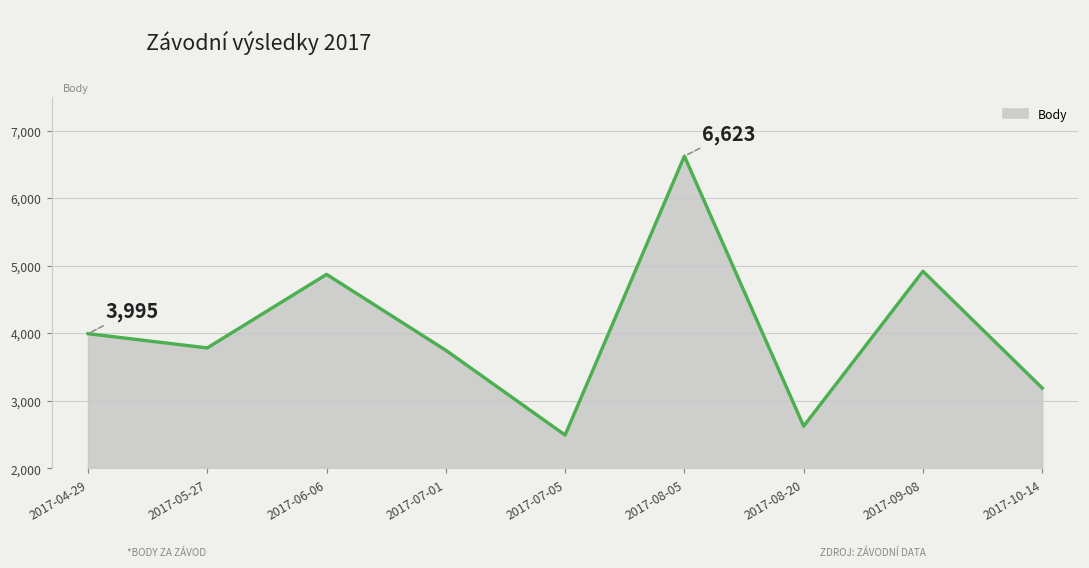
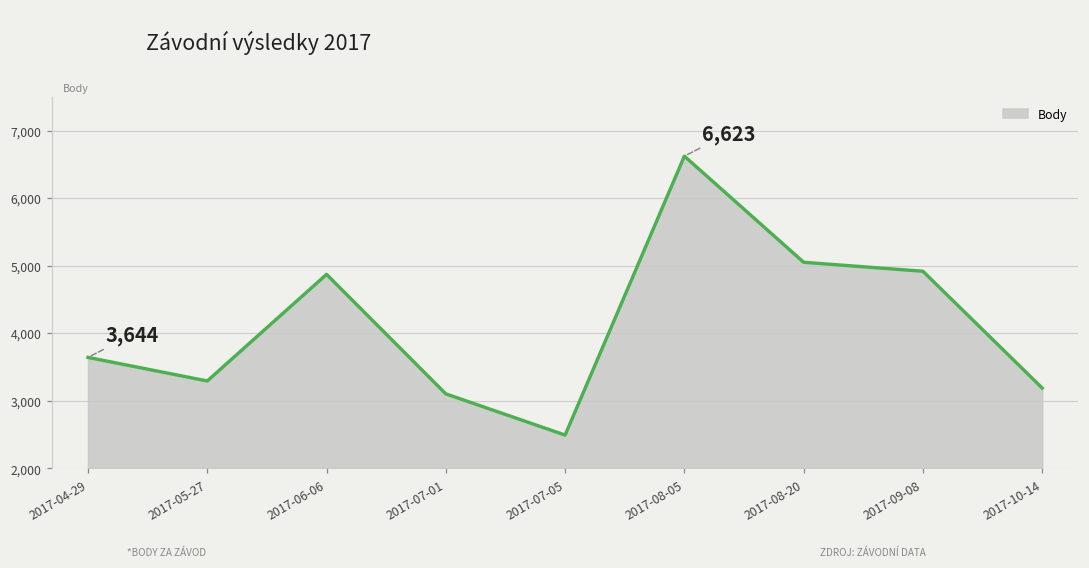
  {
-   "2017-04-29": "3,995",
-   "2017-05-27": "3,800",
-   "2017-07-01": "3,700",
+   "2017-04-29": "3,644",
+   "2017-05-27": "3,300",
+   "2017-07-01": "3,100",
    "2017-08-05": "6,623",
-   "2017-08-20": "2,600"
+   "2017-08-20": "5,100"
  }
